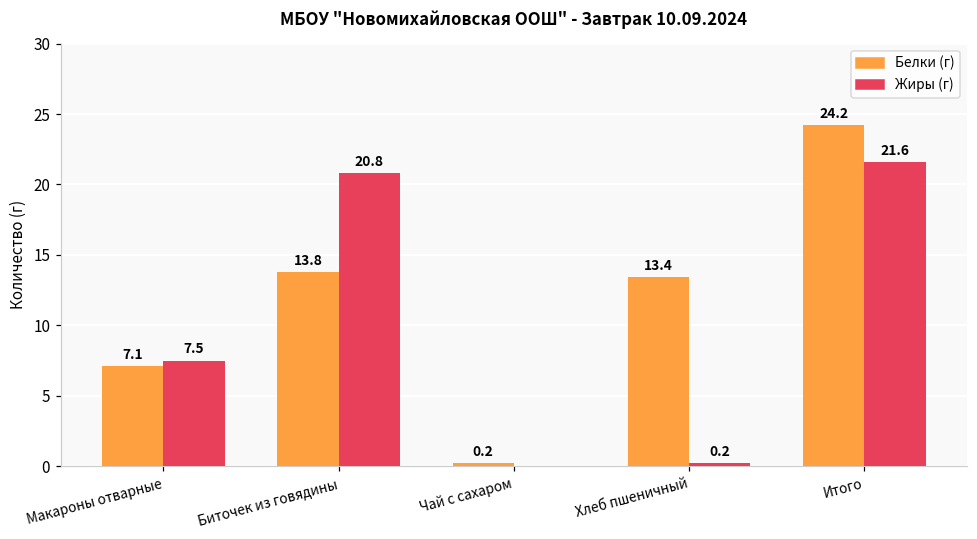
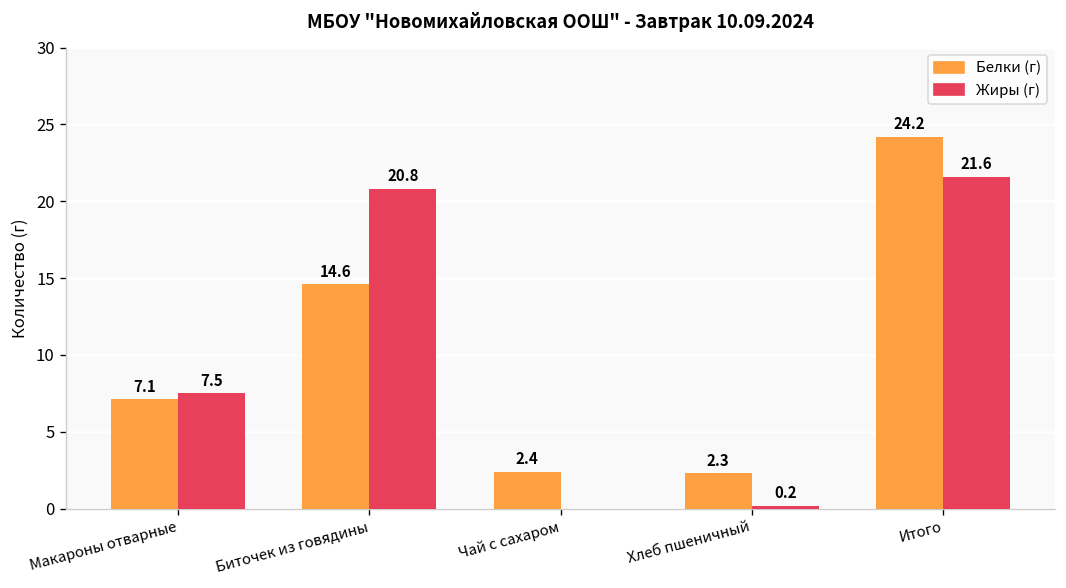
  {
    "Белки (г)": {
      "Макароны отварные": 7.1,
-     "Биточек из говядины": 13.8,
-     "Чай с сахаром": 0.2,
-     "Хлеб пшеничный": 13.4,
+     "Биточек из говядины": 14.6,
+     "Чай с сахаром": 2.4,
+     "Хлеб пшеничный": 2.3,
      "Итого": 24.2
    },
    "Жиры (г)": {
      "Макароны отварные": 7.5,
      "Биточек из говядины": 20.8,
      "Хлеб пшеничный": 0.2,
      "Итого": 21.6
    }
  }
